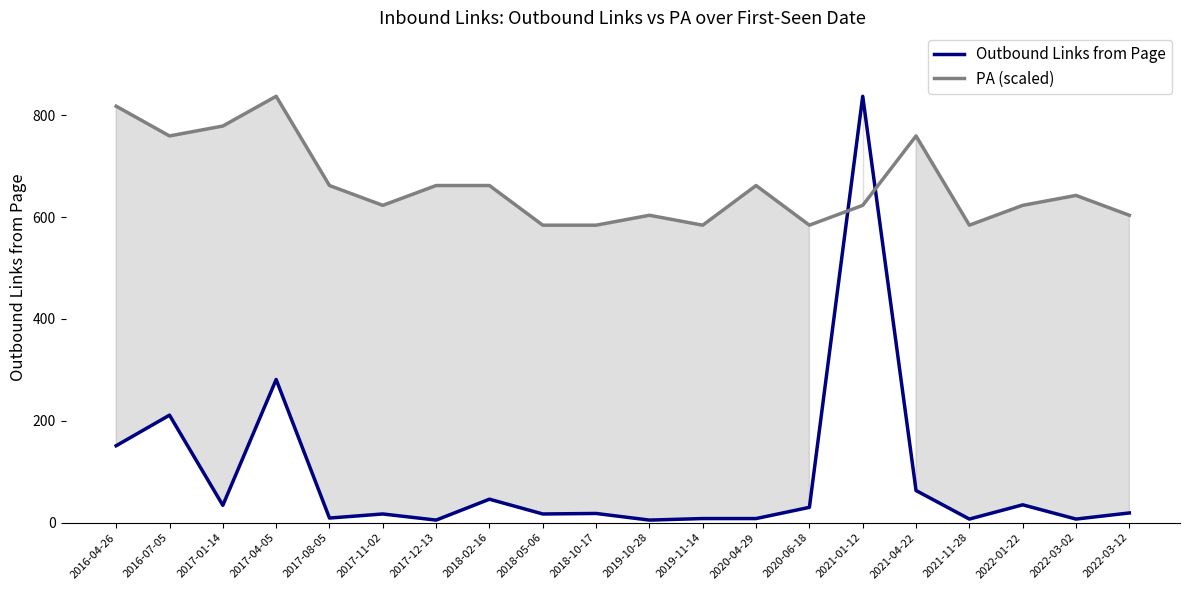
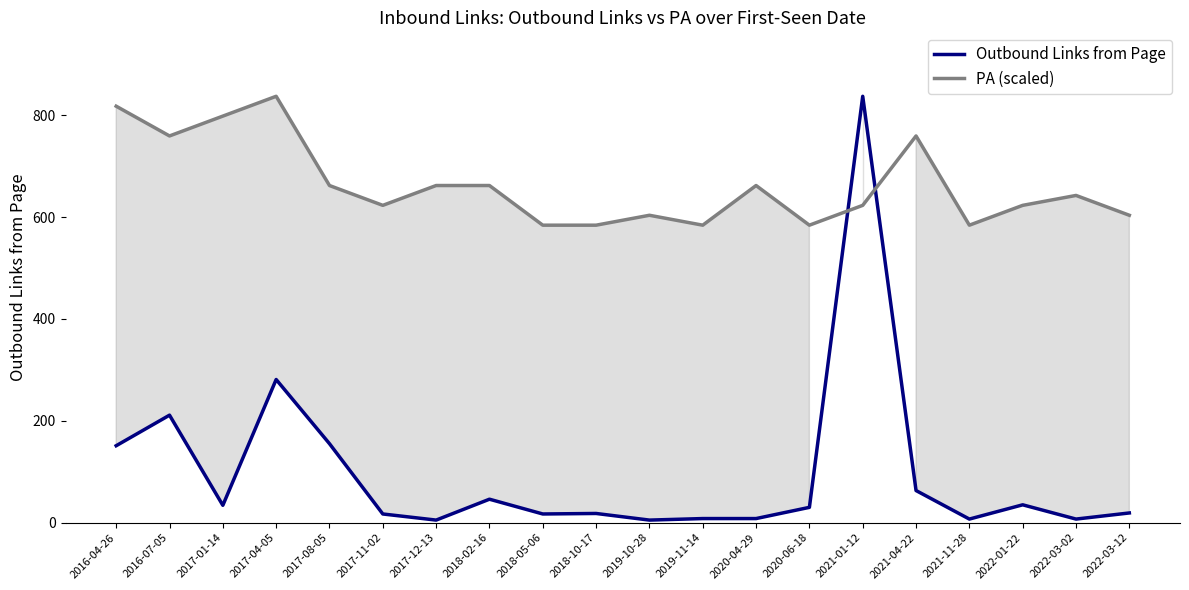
  {
    "Outbound Links from Page": {
      "2016-04-26": 150,
      "2016-07-05": 210,
      "2017-01-14": 30,
      "2017-04-05": 280,
-     "2017-08-05": 10,
+     "2017-08-05": 160,
      "2017-11-02": 20,
      "2017-12-13": 10,
      "2018-02-16": 50,
      "2018-05-06": 20,
      "2018-10-17": 20,
      "2019-10-28": 10,
      "2019-11-14": 10,
      "2020-04-29": 10,
      "2020-06-18": 30,
      "2021-01-12": 840,
      "2021-04-22": 60,
      "2021-11-28": 10,
      "2022-01-22": 40,
      "2022-03-02": 10,
      "2022-03-12": 20
    },
    "PA (scaled)": {
      "2016-04-26": 820,
      "2016-07-05": 760,
-     "2017-01-14": 780,
+     "2017-01-14": 800,
      "2017-04-05": 840,
      "2017-08-05": 660,
      "2017-11-02": 620,
      "2017-12-13": 660,
      "2018-02-16": 660,
      "2018-05-06": 580,
      "2018-10-17": 580,
      "2019-10-28": 600,
      "2019-11-14": 580,
      "2020-04-29": 660,
      "2020-06-18": 580,
      "2021-01-12": 620,
      "2021-04-22": 760,
      "2021-11-28": 580,
      "2022-01-22": 620,
      "2022-03-02": 640,
      "2022-03-12": 600
    }
  }
